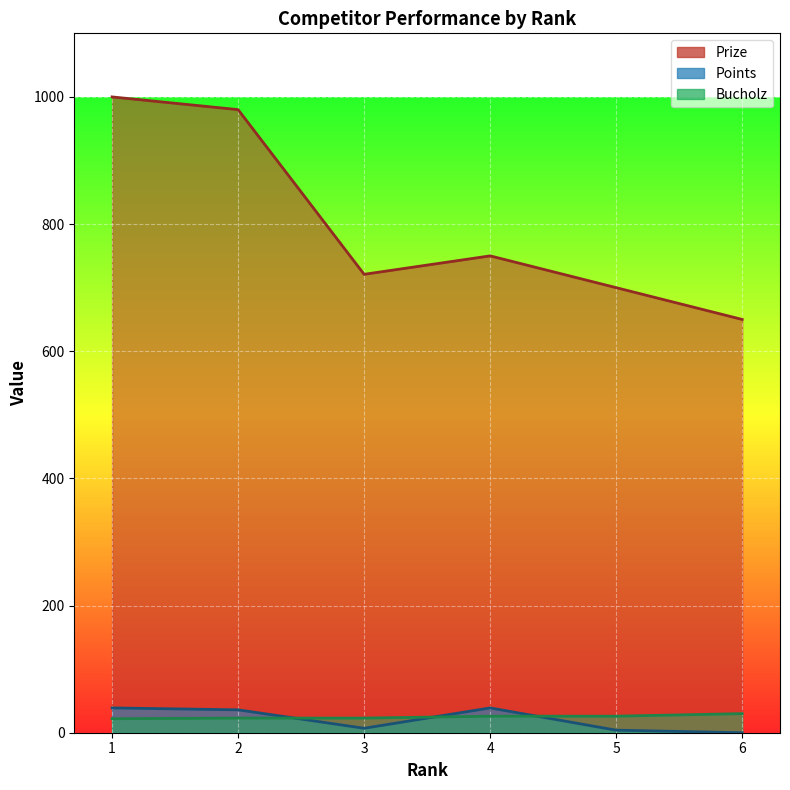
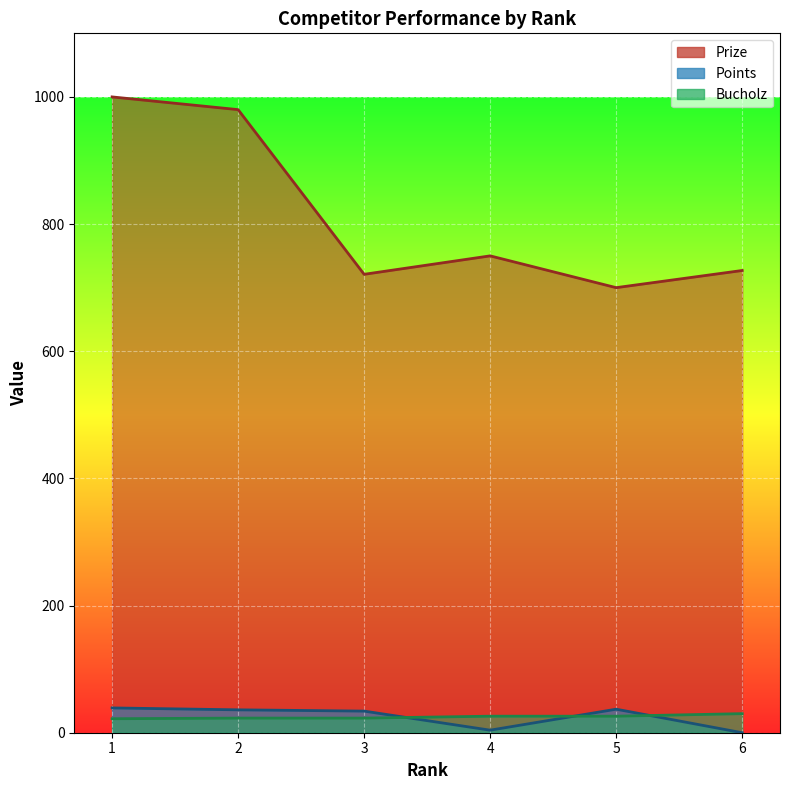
  {
    "Prize": {
      "1": 1000,
      "2": 980,
      "3": 720,
      "4": 750,
      "5": 700,
-     "6": 650
+     "6": 730
    },
    "Points": {
      "1": 40,
      "2": 40,
-     "3": 10,
-     "4": 40,
-     "5": 0,
+     "3": 30,
+     "4": 0,
+     "5": 40,
      "6": 0
    },
    "Bucholz": {
      "1": 20,
      "2": 20,
      "3": 20,
      "4": 30,
      "5": 30,
      "6": 30
    }
  }
